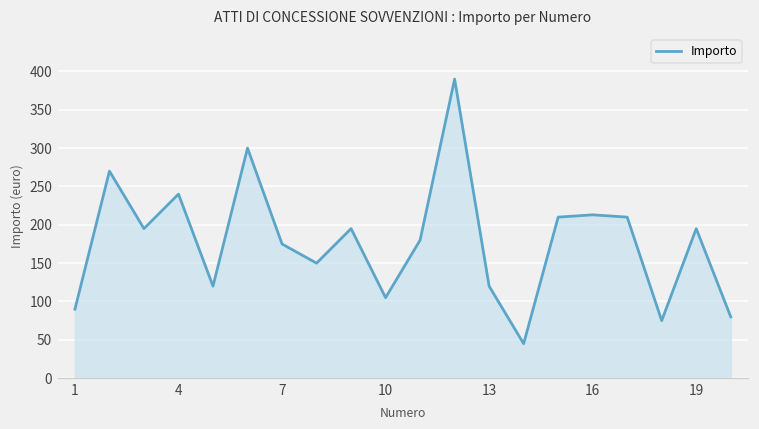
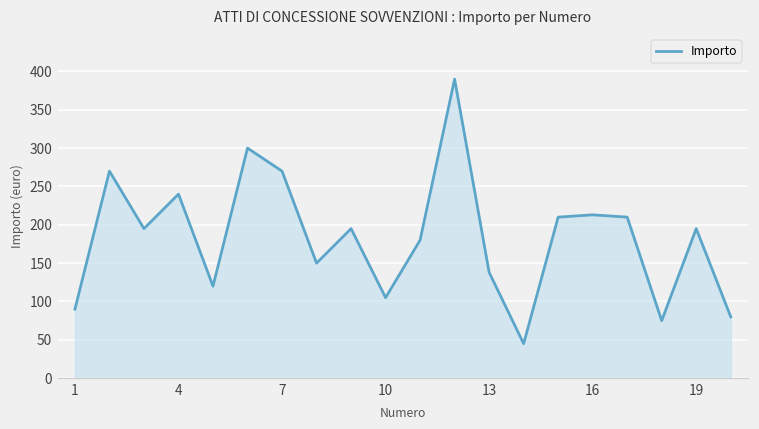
  {
    "1": 90,
    "4": 240,
-   "7": 180,
+   "7": 270,
    "10": 110,
-   "13": 120,
+   "13": 140,
    "16": 210,
    "19": 200
  }
